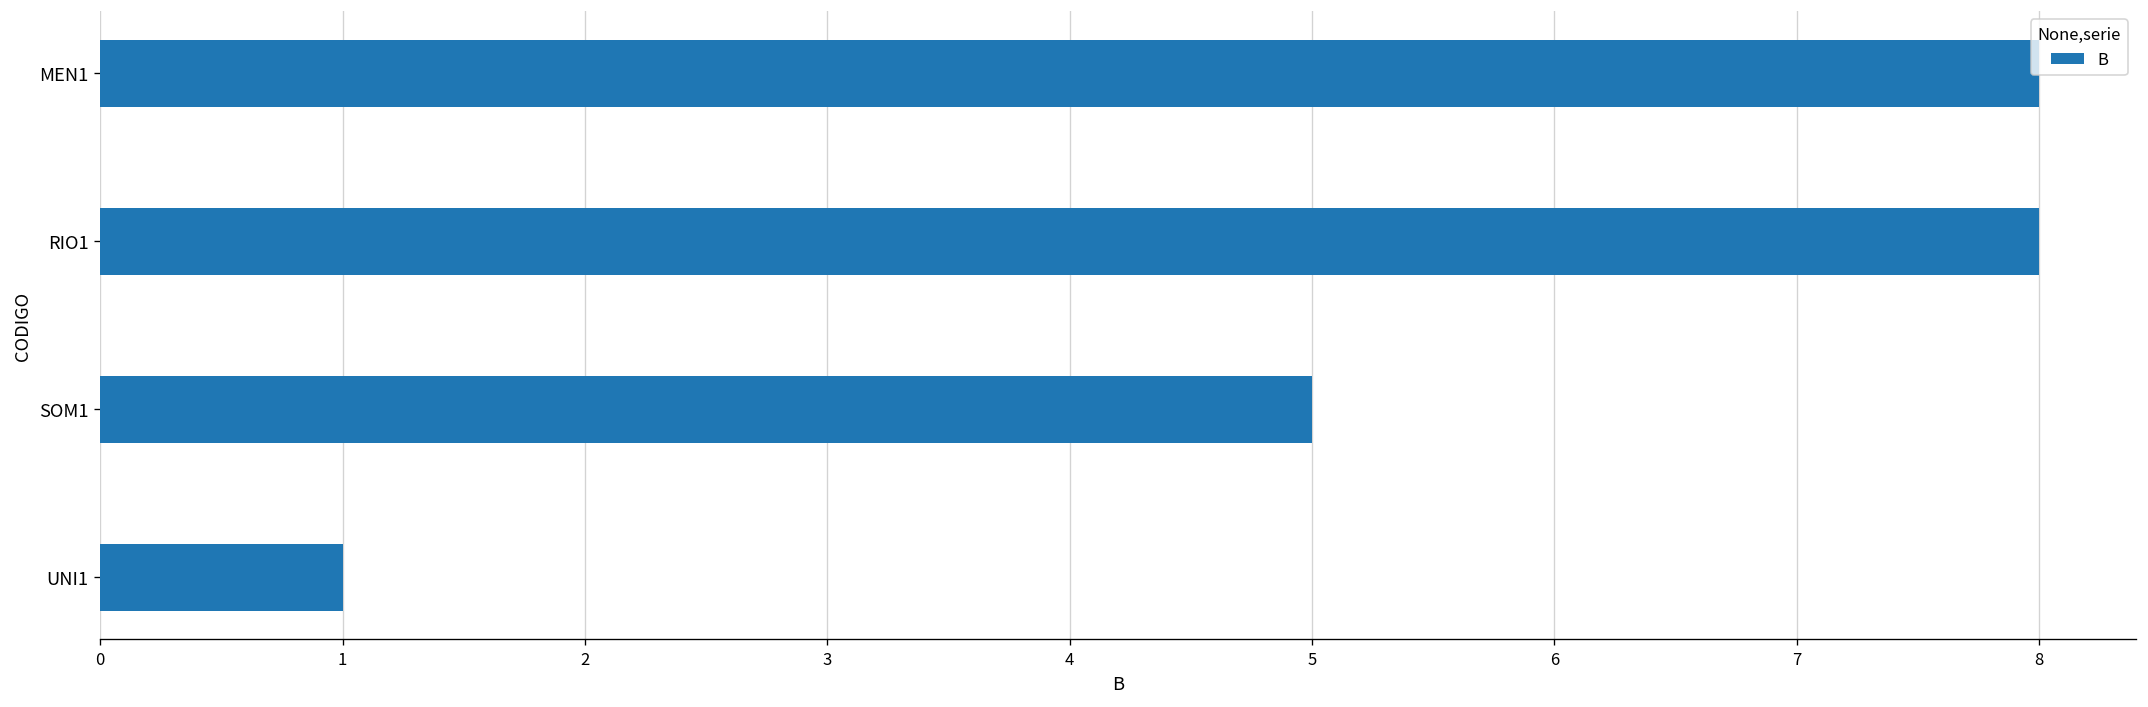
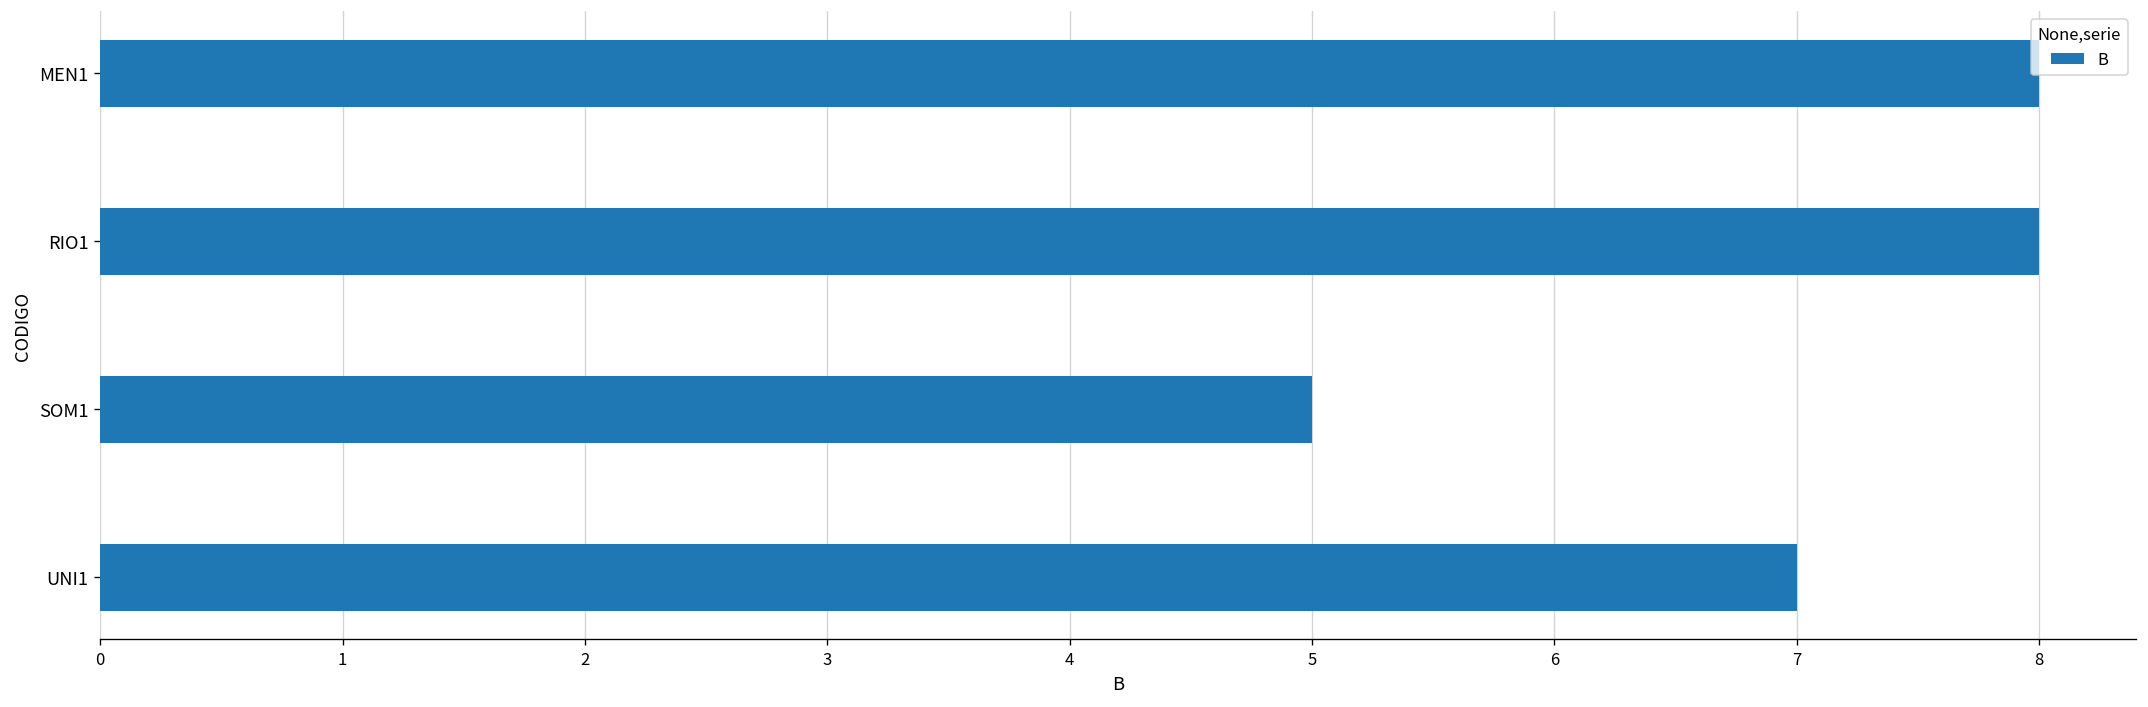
  {
    "RIO1": 8,
    "SOM1": 5,
-   "UNI1": 1
+   "UNI1": 7
  }
